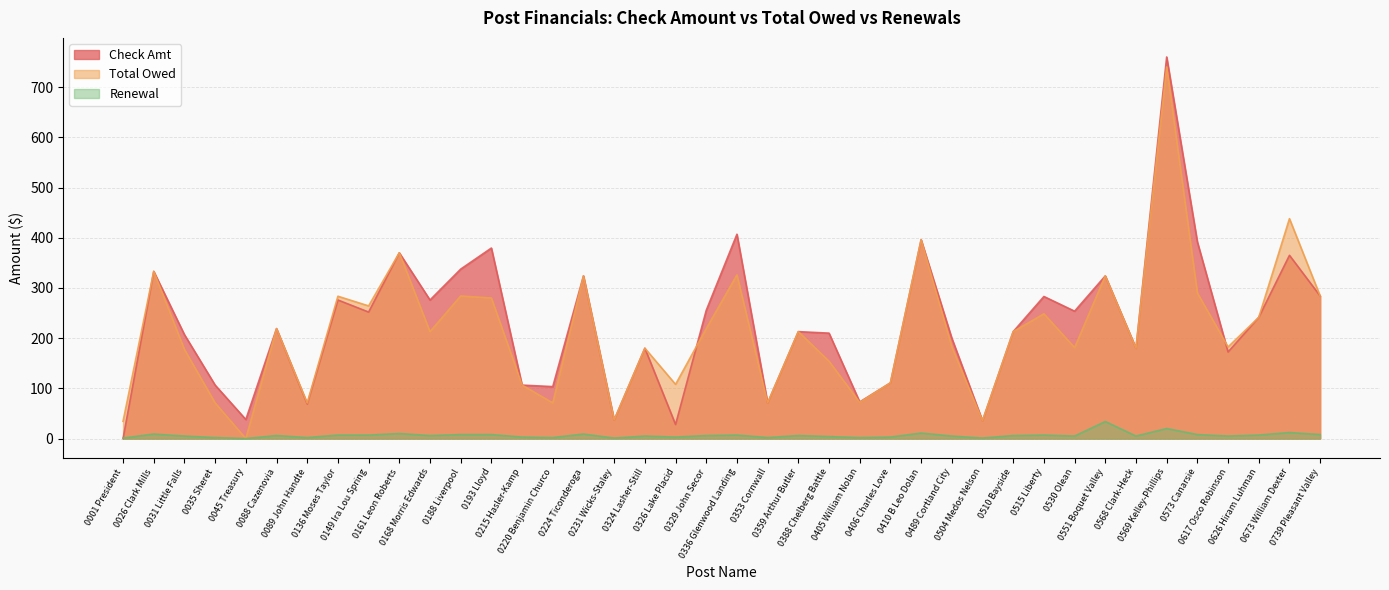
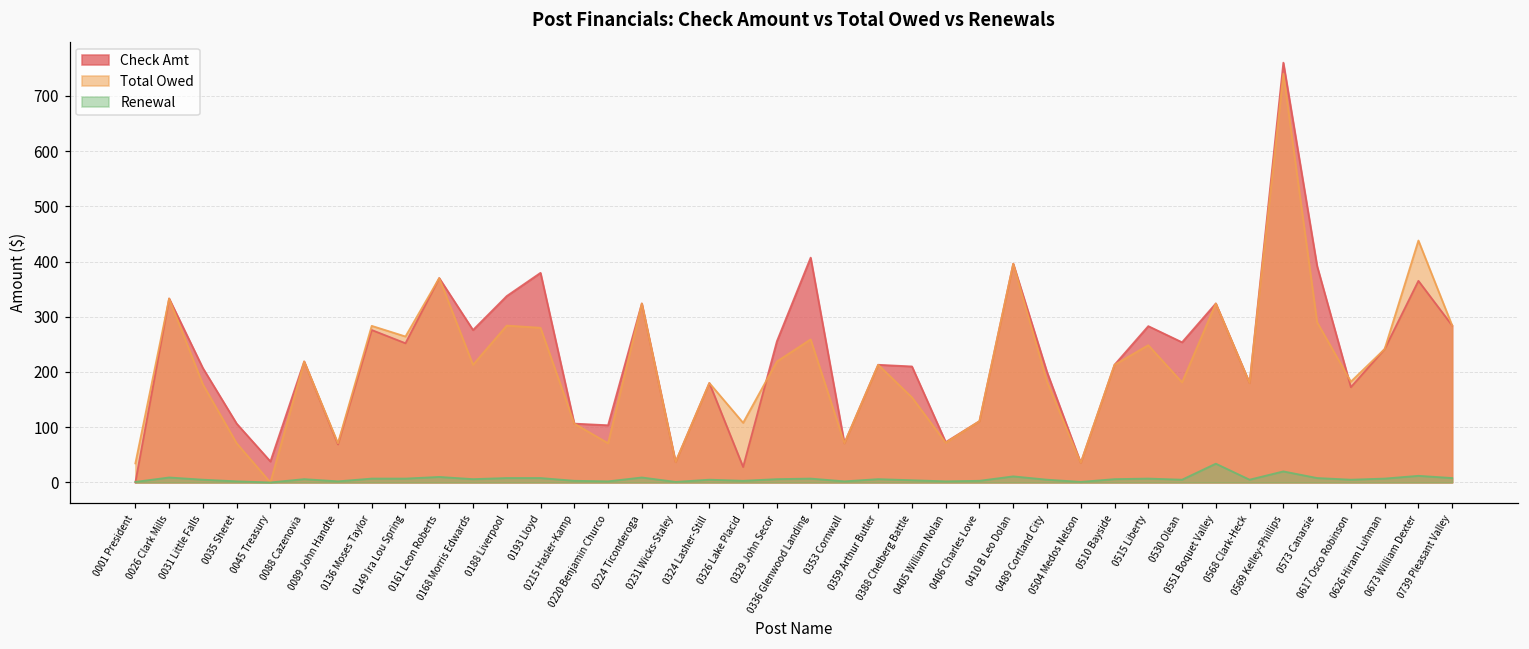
  {
    "Check Amt": {
      "0031 Little Falls": 210,
      "0035 Sheret": 110,
      "0045 Treasury": 40,
      "0136 Moses Taylor": 280,
      "0149 Ira Lou Spring": 250,
      "0168 Morris Edwards": 280,
      "0188 Liverpool": 340,
      "0193 Lloyd": 380,
      "0220 Benjamin Churco": 100,
      "0326 Lake Placid": 30,
      "0329 John Secor": 260,
      "0336 Glenwood Landing": 410,
      "0388 Chelberg Battle": 210,
      "0489 Cortland City": 200,
      "0515 Liberty": 280,
      "0530 Olean": 250,
      "0569 Kelley-Phillips": 760,
      "0573 Canarsie": 390,
      "0617 Osco Robinson": 170,
      "0673 William Dexter": 370
    },
    "Total Owed": {
      "0001 President": 30,
      "0031 Little Falls": 180,
      "0035 Sheret": 70,
      "0136 Moses Taylor": 280,
      "0149 Ira Lou Spring": 260,
      "0168 Morris Edwards": 210,
      "0188 Liverpool": 280,
      "0193 Lloyd": 280,
      "0220 Benjamin Churco": 70,
      "0326 Lake Placid": 110,
      "0329 John Secor": 220,
-     "0336 Glenwood Landing": 330,
+     "0336 Glenwood Landing": 260,
      "0388 Chelberg Battle": 150,
      "0489 Cortland City": 180,
      "0515 Liberty": 250,
      "0530 Olean": 180,
      "0569 Kelley-Phillips": 740,
      "0573 Canarsie": 290,
      "0617 Osco Robinson": 180,
      "0673 William Dexter": 440
    },
    "Renewal": {
      "0026 Clark Mills": 10,
      "0031 Little Falls": 10,
      "0035 Sheret": 0,
      "0088 Cazenovia": 10,
      "0089 John Handte": 0,
      "0136 Moses Taylor": 10,
      "0149 Ira Lou Spring": 10,
      "0161 Leon Roberts": 10,
      "0168 Morris Edwards": 10,
      "0188 Liverpool": 10,
      "0193 Lloyd": 10,
      "0215 Hasler-Kamp": 0,
      "0220 Benjamin Churco": 0,
      "0224 Ticonderoga": 10,
      "0231 Wicks-Staley": 0,
      "0324 Lasher-Still": 10,
      "0326 Lake Placid": 0,
      "0329 John Secor": 10,
      "0336 Glenwood Landing": 10,
      "0353 Cornwall": 0,
      "0359 Arthur Butler": 10,
      "0388 Chelberg Battle": 0,
      "0405 William Nolan": 0,
      "0406 Charles Love": 0,
      "0410 B Leo Dolan": 10,
      "0489 Cortland City": 10,
      "0504 Medos Nelson": 0,
      "0510 Bayside": 10,
      "0515 Liberty": 10,
      "0530 Olean": 10,
      "0551 Boquet Valley": 30,
      "0568 Clark-Heck": 10,
      "0569 Kelley-Phillips": 20,
      "0573 Canarsie": 10,
      "0617 Osco Robinson": 10,
      "0626 Hiram Luhman": 10,
      "0673 William Dexter": 10,
      "0739 Pleasant Valley": 10
    }
  }
